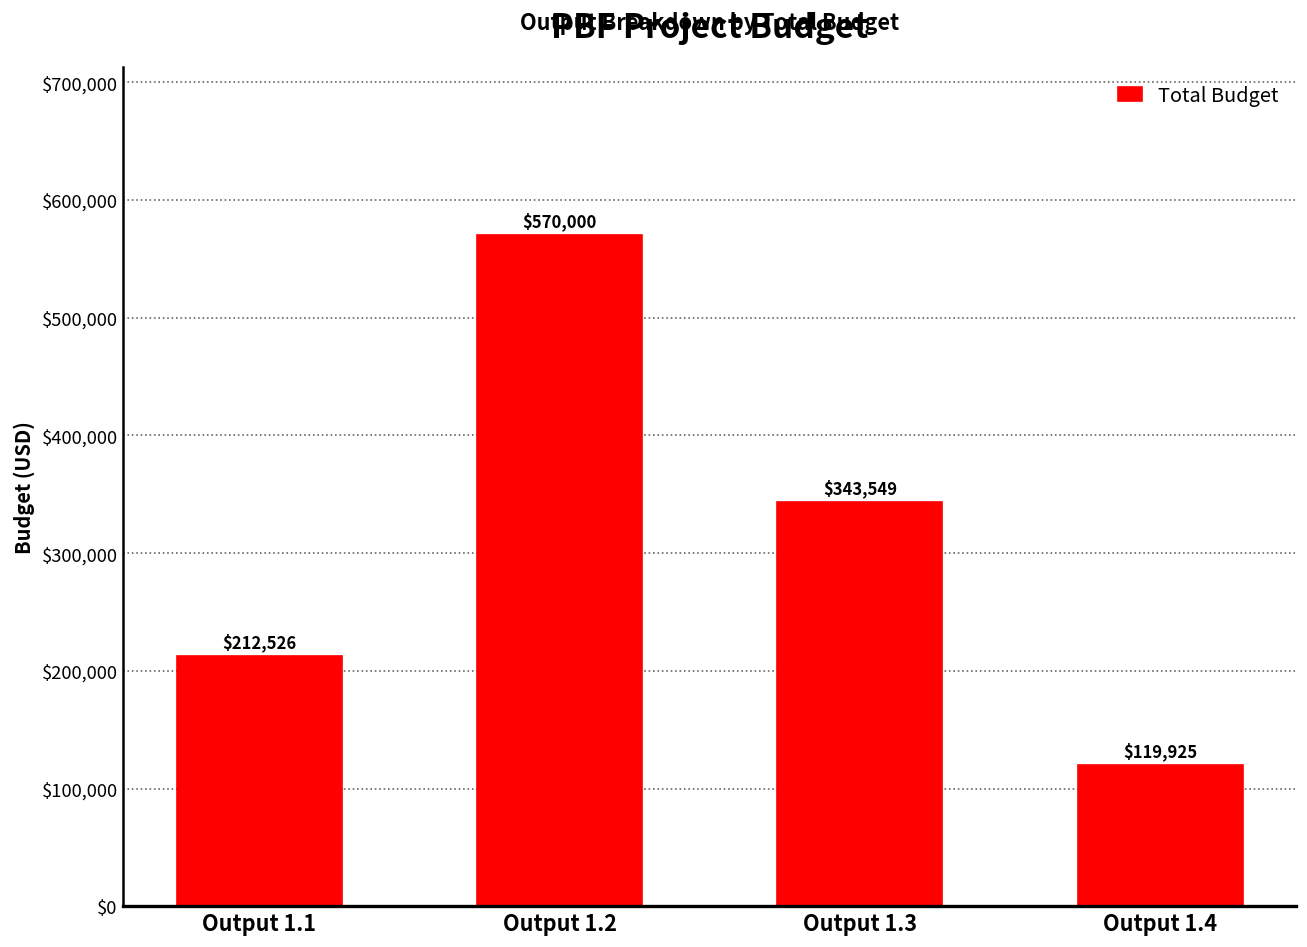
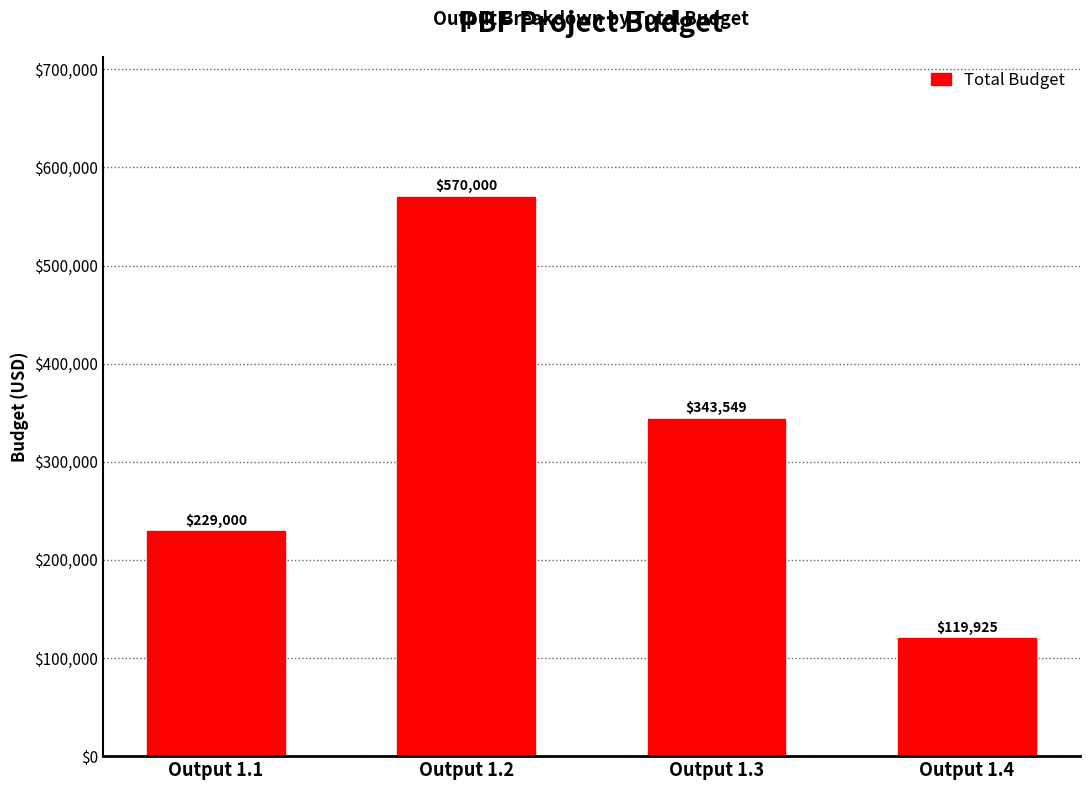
  {
-   "Output 1.1": "$212,526",
+   "Output 1.1": "$229,000",
    "Output 1.2": "$570,000",
    "Output 1.3": "$343,549",
    "Output 1.4": "$119,925"
  }
